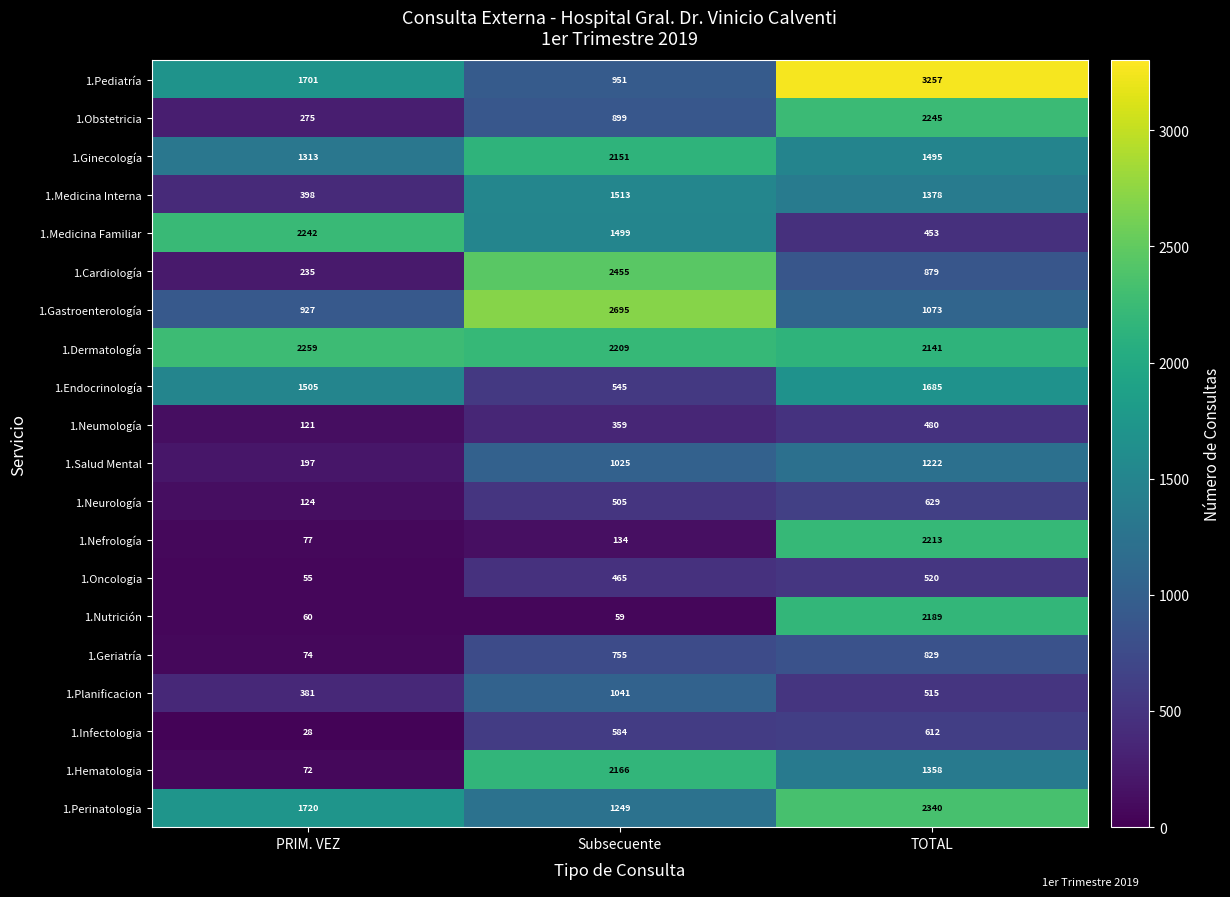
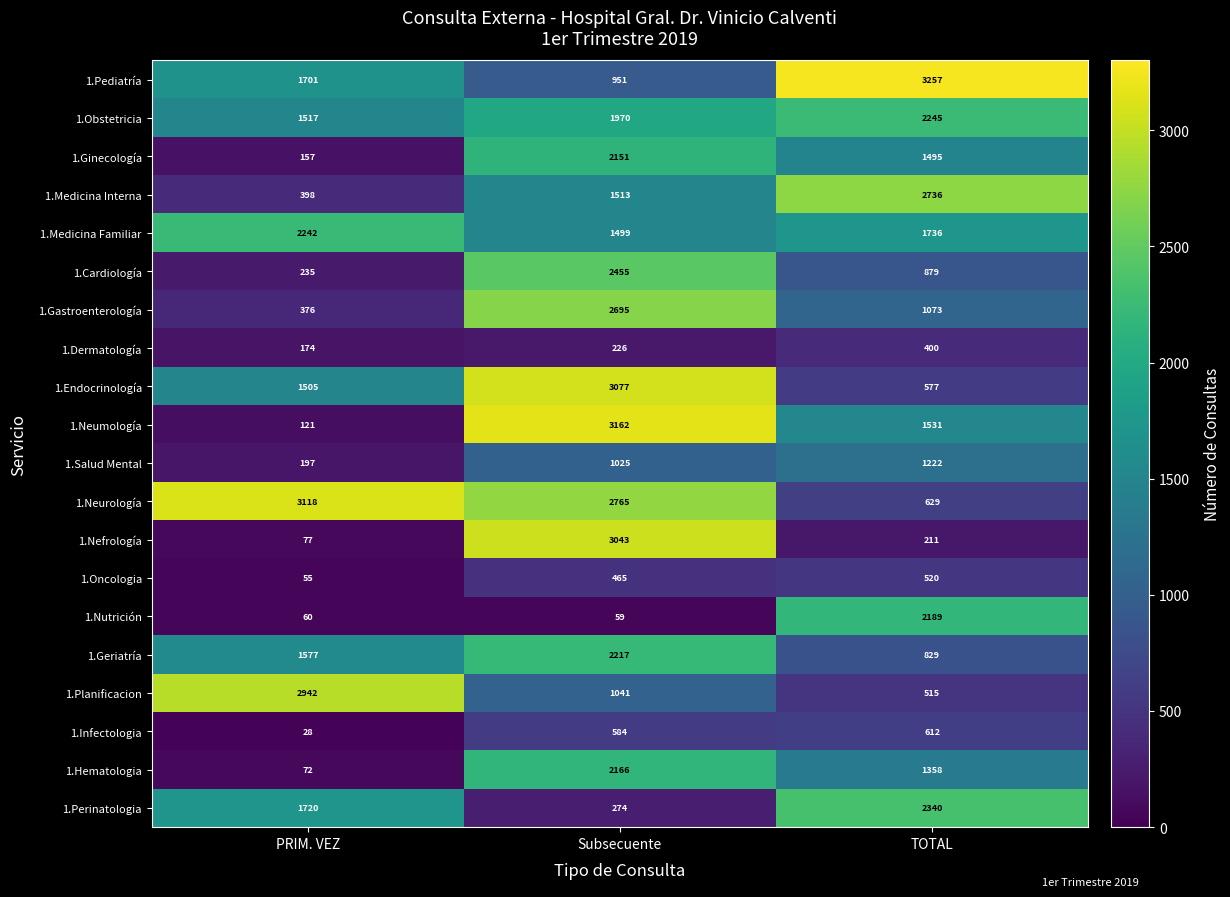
  {
    "1.Pediatría": {
      "PRIM. VEZ": 1701,
      "Subsecuente": 951,
      "TOTAL": 3257
    },
    "1.Obstetricia": {
-     "PRIM. VEZ": 275,
-     "Subsecuente": 899,
+     "PRIM. VEZ": 1517,
+     "Subsecuente": 1970,
      "TOTAL": 2245
    },
    "1.Ginecología": {
-     "PRIM. VEZ": 1313,
+     "PRIM. VEZ": 157,
      "Subsecuente": 2151,
      "TOTAL": 1495
    },
    "1.Medicina Interna": {
      "PRIM. VEZ": 398,
      "Subsecuente": 1513,
-     "TOTAL": 1378
+     "TOTAL": 2736
    },
    "1.Medicina Familiar": {
      "PRIM. VEZ": 2242,
      "Subsecuente": 1499,
-     "TOTAL": 453
+     "TOTAL": 1736
    },
    "1.Cardiología": {
      "PRIM. VEZ": 235,
      "Subsecuente": 2455,
      "TOTAL": 879
    },
    "1.Gastroenterología": {
-     "PRIM. VEZ": 927,
+     "PRIM. VEZ": 376,
      "Subsecuente": 2695,
      "TOTAL": 1073
    },
    "1.Dermatología": {
-     "PRIM. VEZ": 2259,
-     "Subsecuente": 2209,
-     "TOTAL": 2141
+     "PRIM. VEZ": 174,
+     "Subsecuente": 226,
+     "TOTAL": 400
    },
    "1.Endocrinología": {
      "PRIM. VEZ": 1505,
-     "Subsecuente": 545,
-     "TOTAL": 1685
+     "Subsecuente": 3077,
+     "TOTAL": 577
    },
    "1.Neumología": {
      "PRIM. VEZ": 121,
-     "Subsecuente": 359,
-     "TOTAL": 480
+     "Subsecuente": 3162,
+     "TOTAL": 1531
    },
    "1.Salud Mental": {
      "PRIM. VEZ": 197,
      "Subsecuente": 1025,
      "TOTAL": 1222
    },
    "1.Neurología": {
-     "PRIM. VEZ": 124,
-     "Subsecuente": 505,
+     "PRIM. VEZ": 3118,
+     "Subsecuente": 2765,
      "TOTAL": 629
    },
    "1.Nefrología": {
      "PRIM. VEZ": 77,
-     "Subsecuente": 134,
-     "TOTAL": 2213
+     "Subsecuente": 3043,
+     "TOTAL": 211
    },
    "1.Oncologia": {
      "PRIM. VEZ": 55,
      "Subsecuente": 465,
      "TOTAL": 520
    },
    "1.Nutrición": {
      "PRIM. VEZ": 60,
      "Subsecuente": 59,
      "TOTAL": 2189
    },
    "1.Geriatría": {
-     "PRIM. VEZ": 74,
-     "Subsecuente": 755,
+     "PRIM. VEZ": 1577,
+     "Subsecuente": 2217,
      "TOTAL": 829
    },
    "1.Planificacion": {
-     "PRIM. VEZ": 381,
+     "PRIM. VEZ": 2942,
      "Subsecuente": 1041,
      "TOTAL": 515
    },
    "1.Infectologia": {
      "PRIM. VEZ": 28,
      "Subsecuente": 584,
      "TOTAL": 612
    },
    "1.Hematologia": {
      "PRIM. VEZ": 72,
      "Subsecuente": 2166,
      "TOTAL": 1358
    },
    "1.Perinatologia": {
      "PRIM. VEZ": 1720,
-     "Subsecuente": 1249,
+     "Subsecuente": 274,
      "TOTAL": 2340
    }
  }
